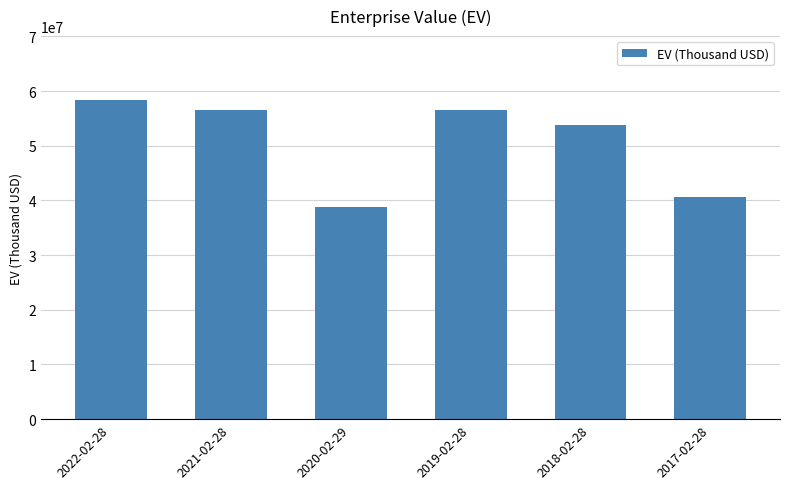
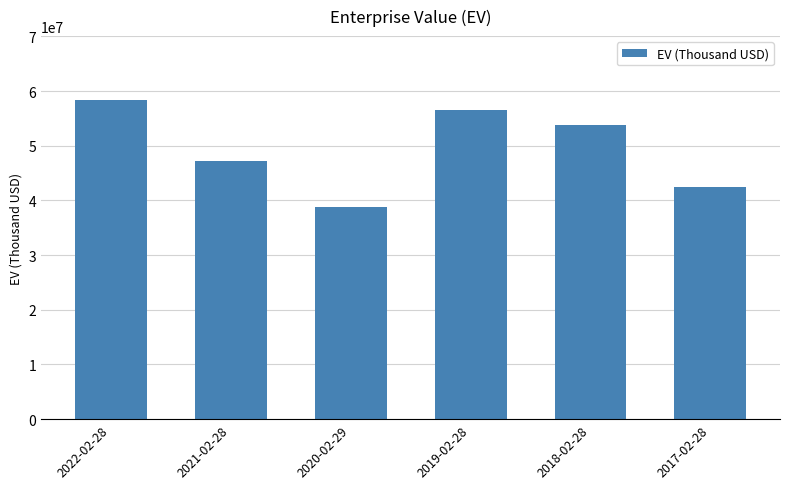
  {
    "2022-02-28": 58000000,
-   "2021-02-28": 57000000,
+   "2021-02-28": 47000000,
    "2020-02-29": 39000000,
    "2019-02-28": 57000000,
    "2018-02-28": 54000000,
-   "2017-02-28": 41000000
+   "2017-02-28": 42000000
  }
